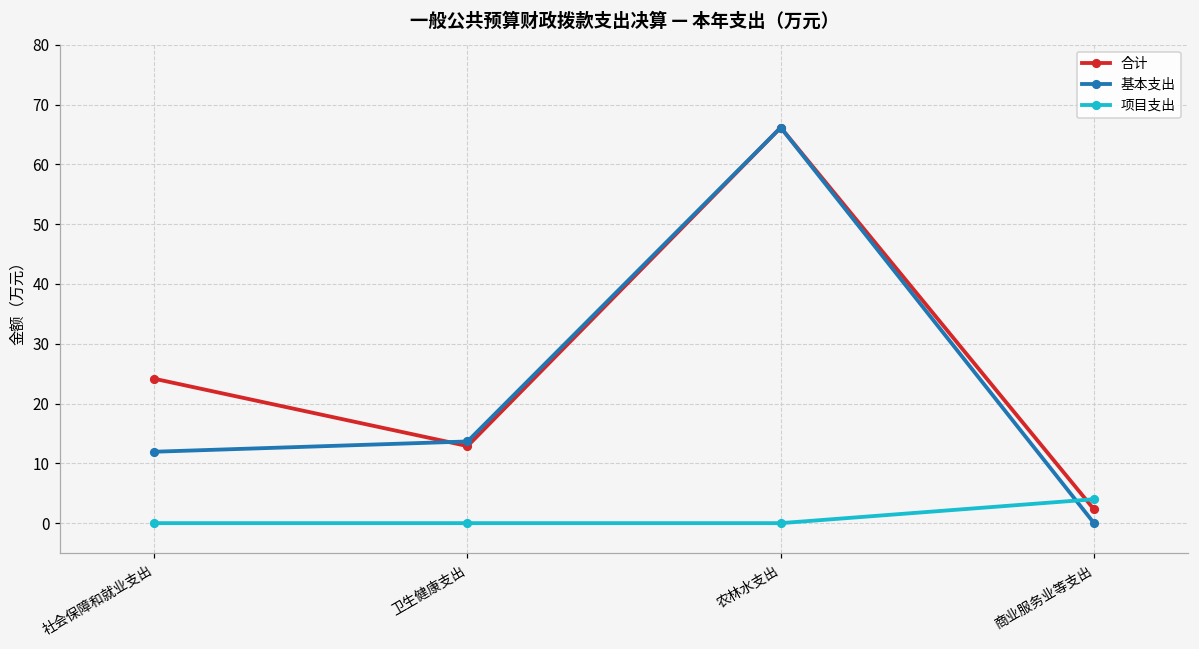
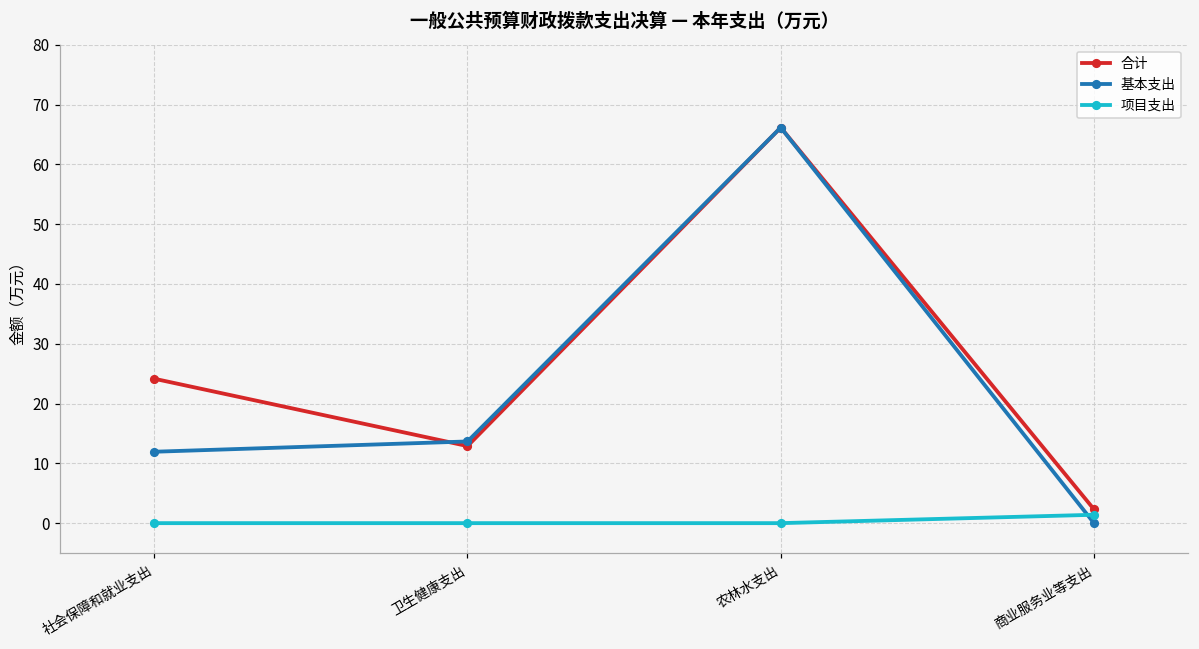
  {
    "合计": {
      "社会保障和就业支出": 24,
      "卫生健康支出": 13,
      "商业服务业等支出": 2
    },
    "基本支出": {
      "社会保障和就业支出": 12,
      "卫生健康支出": 14,
      "商业服务业等支出": 0
    },
    "项目支出": {
      "社会保障和就业支出": 0,
      "卫生健康支出": 0,
      "农林水支出": 0,
-     "商业服务业等支出": 4
+     "商业服务业等支出": 1
    }
  }
